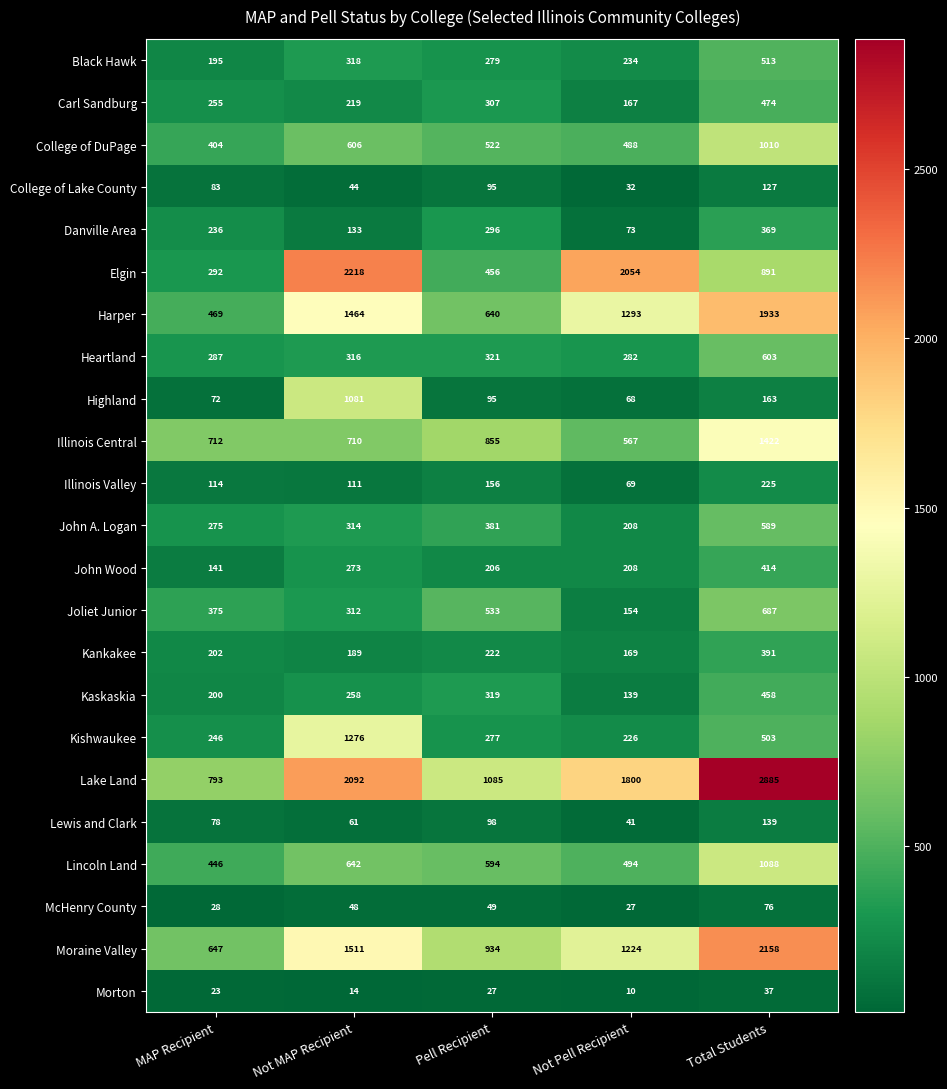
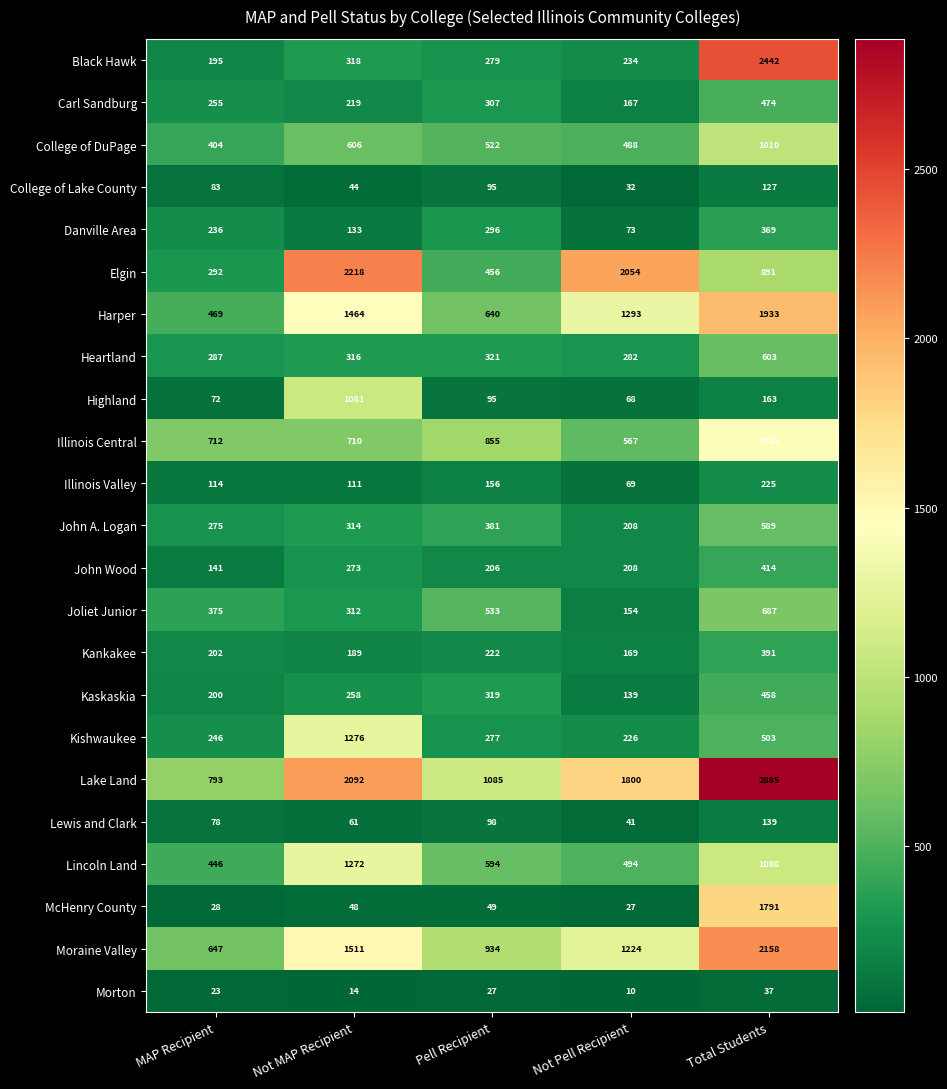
  {
    "Black Hawk": {
      "MAP Recipient": 195,
      "Not MAP Recipient": 318,
      "Pell Recipient": 279,
      "Not Pell Recipient": 234,
-     "Total Students": 513
+     "Total Students": 2442
    },
    "Carl Sandburg": {
      "MAP Recipient": 255,
      "Not MAP Recipient": 219,
      "Pell Recipient": 307,
      "Not Pell Recipient": 167,
      "Total Students": 474
    },
    "College of DuPage": {
      "MAP Recipient": 404,
      "Not MAP Recipient": 606,
      "Pell Recipient": 522,
      "Not Pell Recipient": 488,
      "Total Students": 1010
    },
    "College of Lake County": {
      "MAP Recipient": 83,
      "Not MAP Recipient": 44,
      "Pell Recipient": 95,
      "Not Pell Recipient": 32,
      "Total Students": 127
    },
    "Danville Area": {
      "MAP Recipient": 236,
      "Not MAP Recipient": 133,
      "Pell Recipient": 296,
      "Not Pell Recipient": 73,
      "Total Students": 369
    },
    "Elgin": {
      "MAP Recipient": 292,
      "Not MAP Recipient": 2218,
      "Pell Recipient": 456,
      "Not Pell Recipient": 2054,
      "Total Students": 891
    },
    "Harper": {
      "MAP Recipient": 469,
      "Not MAP Recipient": 1464,
      "Pell Recipient": 640,
      "Not Pell Recipient": 1293,
      "Total Students": 1933
    },
    "Heartland": {
      "MAP Recipient": 287,
      "Not MAP Recipient": 316,
      "Pell Recipient": 321,
      "Not Pell Recipient": 282,
      "Total Students": 603
    },
    "Highland": {
      "MAP Recipient": 72,
      "Not MAP Recipient": 1081,
      "Pell Recipient": 95,
      "Not Pell Recipient": 68,
      "Total Students": 163
    },
    "Illinois Central": {
      "MAP Recipient": 712,
      "Not MAP Recipient": 710,
      "Pell Recipient": 855,
      "Not Pell Recipient": 567,
      "Total Students": 1422
    },
    "Illinois Valley": {
      "MAP Recipient": 114,
      "Not MAP Recipient": 111,
      "Pell Recipient": 156,
      "Not Pell Recipient": 69,
      "Total Students": 225
    },
    "John A. Logan": {
      "MAP Recipient": 275,
      "Not MAP Recipient": 314,
      "Pell Recipient": 381,
      "Not Pell Recipient": 208,
      "Total Students": 589
    },
    "John Wood": {
      "MAP Recipient": 141,
      "Not MAP Recipient": 273,
      "Pell Recipient": 206,
      "Not Pell Recipient": 208,
      "Total Students": 414
    },
    "Joliet Junior": {
      "MAP Recipient": 375,
      "Not MAP Recipient": 312,
      "Pell Recipient": 533,
      "Not Pell Recipient": 154,
      "Total Students": 687
    },
    "Kankakee": {
      "MAP Recipient": 202,
      "Not MAP Recipient": 189,
      "Pell Recipient": 222,
      "Not Pell Recipient": 169,
      "Total Students": 391
    },
    "Kaskaskia": {
      "MAP Recipient": 200,
      "Not MAP Recipient": 258,
      "Pell Recipient": 319,
      "Not Pell Recipient": 139,
      "Total Students": 458
    },
    "Kishwaukee": {
      "MAP Recipient": 246,
      "Not MAP Recipient": 1276,
      "Pell Recipient": 277,
      "Not Pell Recipient": 226,
      "Total Students": 503
    },
    "Lake Land": {
      "MAP Recipient": 793,
      "Not MAP Recipient": 2092,
      "Pell Recipient": 1085,
      "Not Pell Recipient": 1800,
      "Total Students": 2885
    },
    "Lewis and Clark": {
      "MAP Recipient": 78,
      "Not MAP Recipient": 61,
      "Pell Recipient": 98,
      "Not Pell Recipient": 41,
      "Total Students": 139
    },
    "Lincoln Land": {
      "MAP Recipient": 446,
-     "Not MAP Recipient": 642,
+     "Not MAP Recipient": 1272,
      "Pell Recipient": 594,
      "Not Pell Recipient": 494,
      "Total Students": 1088
    },
    "McHenry County": {
      "MAP Recipient": 28,
      "Not MAP Recipient": 48,
      "Pell Recipient": 49,
      "Not Pell Recipient": 27,
-     "Total Students": 76
+     "Total Students": 1791
    },
    "Moraine Valley": {
      "MAP Recipient": 647,
      "Not MAP Recipient": 1511,
      "Pell Recipient": 934,
      "Not Pell Recipient": 1224,
      "Total Students": 2158
    },
    "Morton": {
      "MAP Recipient": 23,
      "Not MAP Recipient": 14,
      "Pell Recipient": 27,
      "Not Pell Recipient": 10,
      "Total Students": 37
    }
  }
